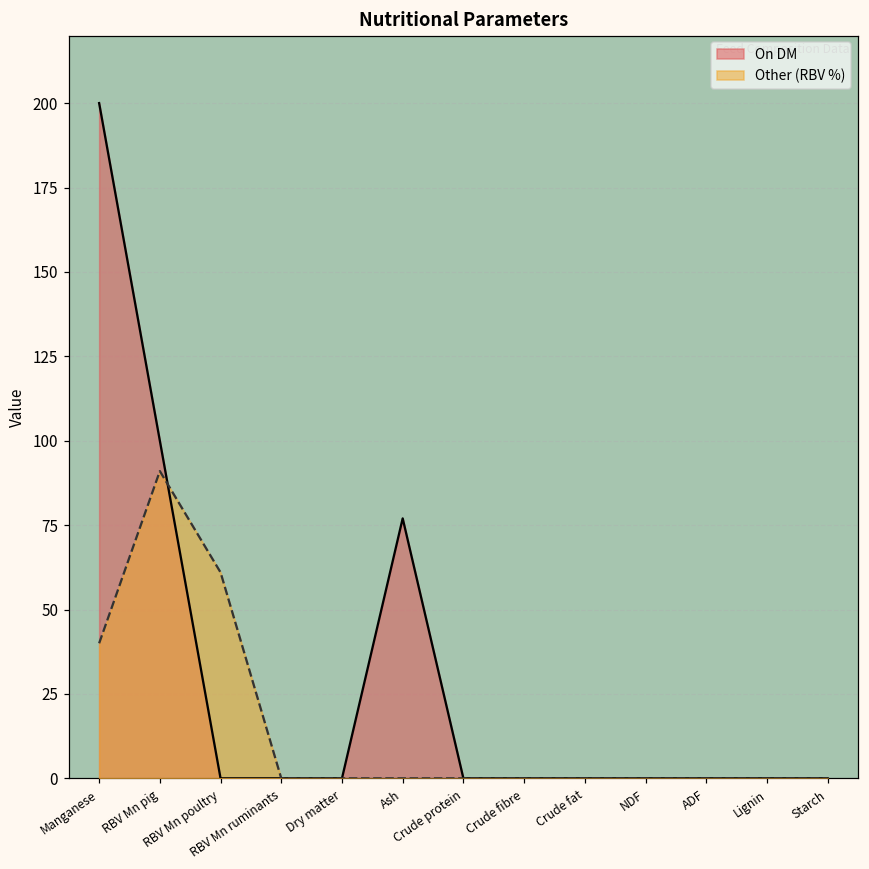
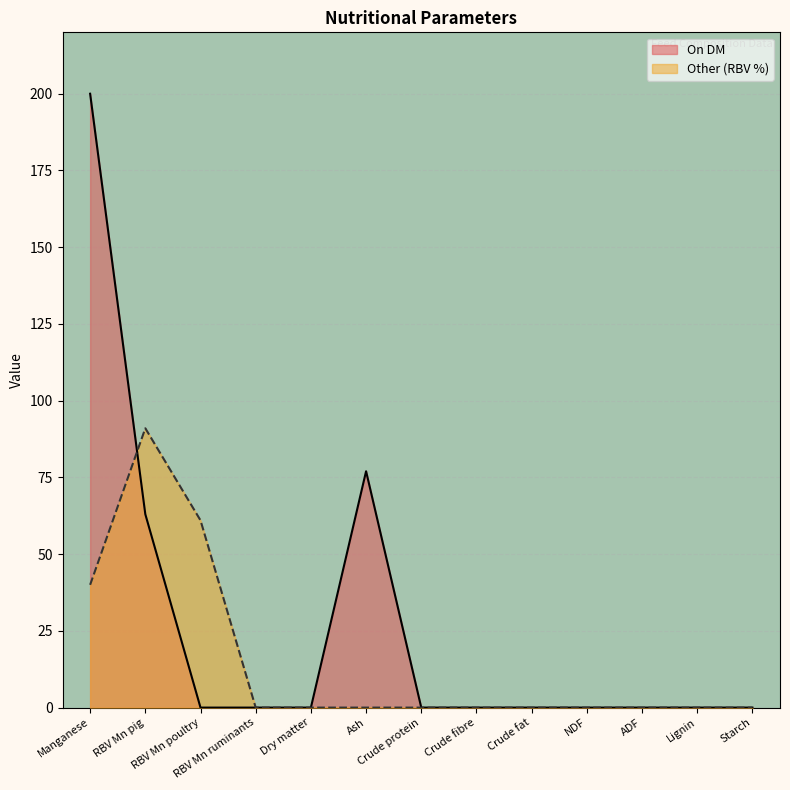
  {
    "On DM": {
      "Manganese": 200,
-     "RBV Mn pig": 100,
+     "RBV Mn pig": 63,
      "RBV Mn poultry": 0,
      "Ash": 77
    },
    "Other (RBV %)": {
      "Manganese": 40,
      "RBV Mn pig": 91,
      "RBV Mn poultry": 61,
      "Ash": 0
    }
  }
